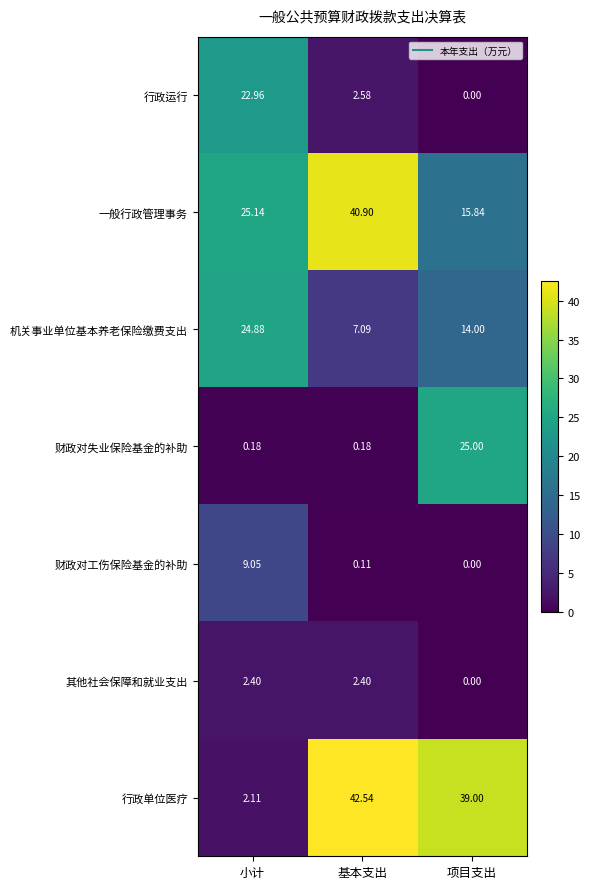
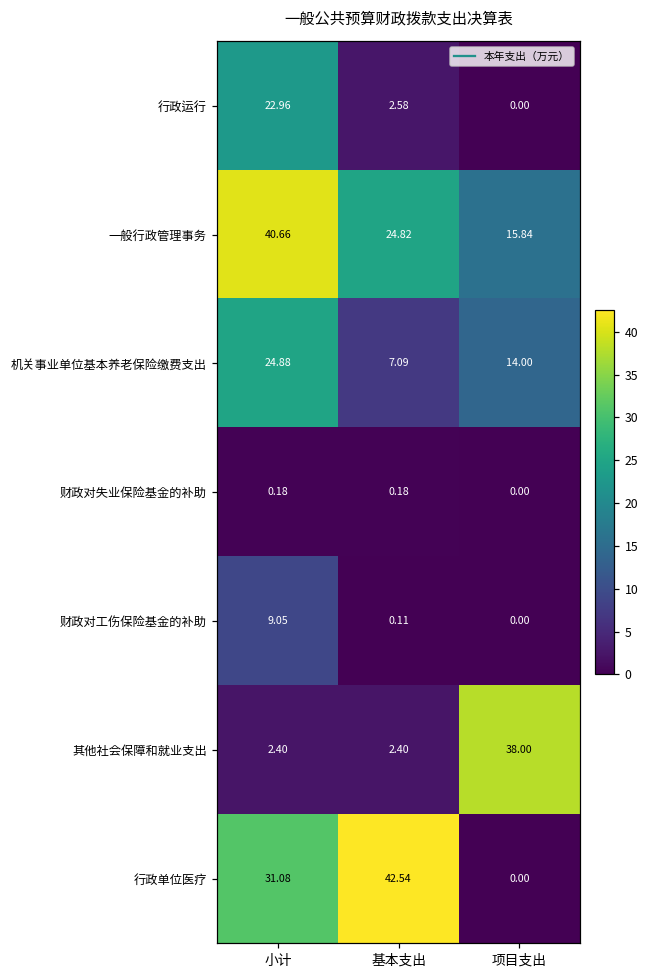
  {
    "行政运行": {
      "小计": 22.96,
      "基本支出": 2.58,
      "项目支出": 0.00
    },
    "一般行政管理事务": {
-     "小计": 25.14,
-     "基本支出": 40.90,
+     "小计": 40.66,
+     "基本支出": 24.82,
      "项目支出": 15.84
    },
    "机关事业单位基本养老保险缴费支出": {
      "小计": 24.88,
      "基本支出": 7.09,
      "项目支出": 14.00
    },
    "财政对失业保险基金的补助": {
      "小计": 0.18,
      "基本支出": 0.18,
-     "项目支出": 25.00
+     "项目支出": 0.00
    },
    "财政对工伤保险基金的补助": {
      "小计": 9.05,
      "基本支出": 0.11,
      "项目支出": 0.00
    },
    "其他社会保障和就业支出": {
      "小计": 2.40,
      "基本支出": 2.40,
-     "项目支出": 0.00
+     "项目支出": 38.00
    },
    "行政单位医疗": {
-     "小计": 2.11,
+     "小计": 31.08,
      "基本支出": 42.54,
-     "项目支出": 39.00
+     "项目支出": 0.00
    }
  }
